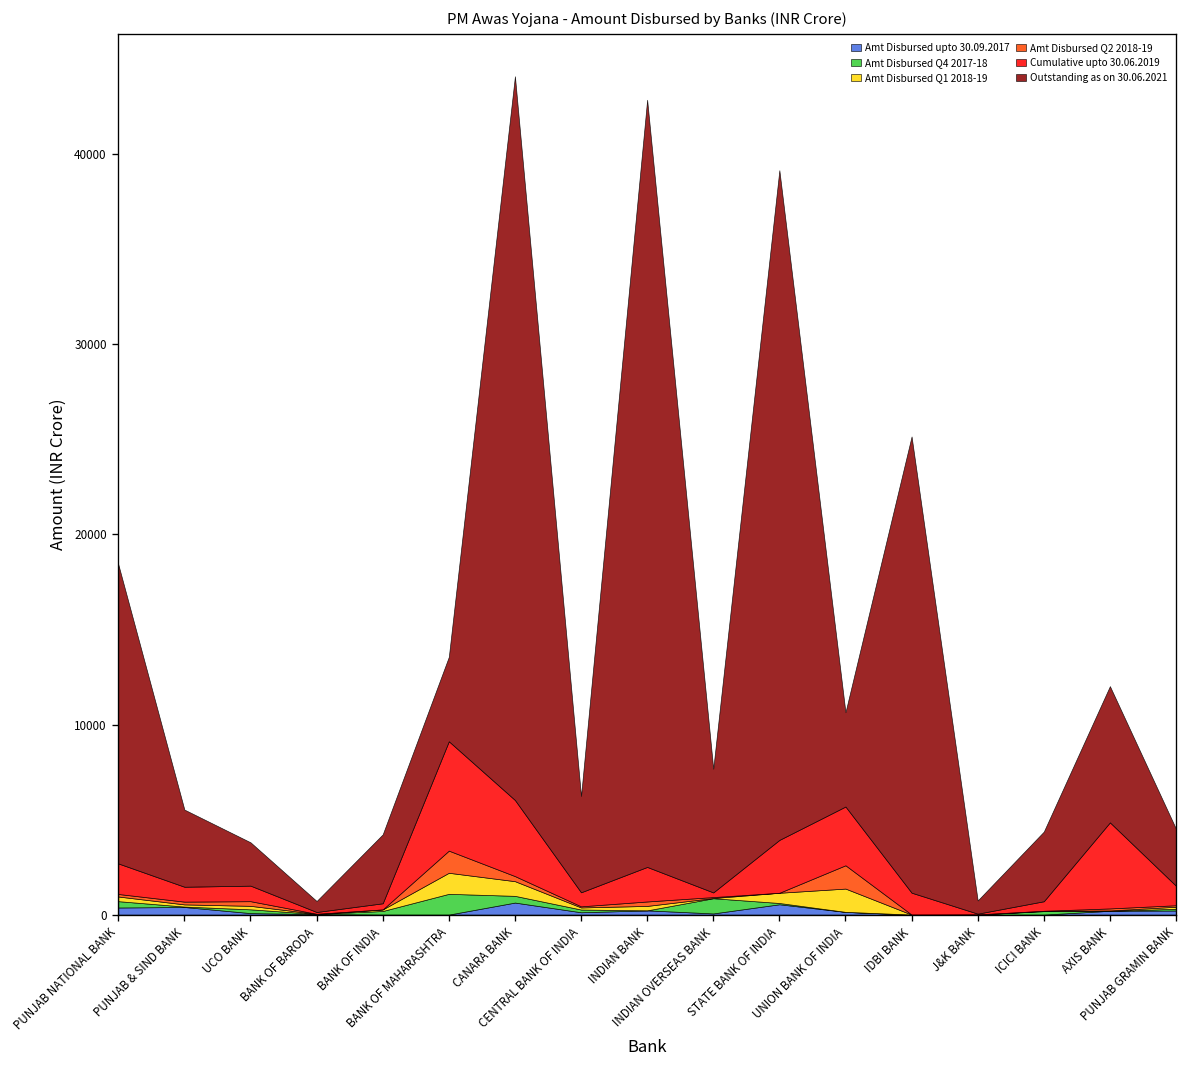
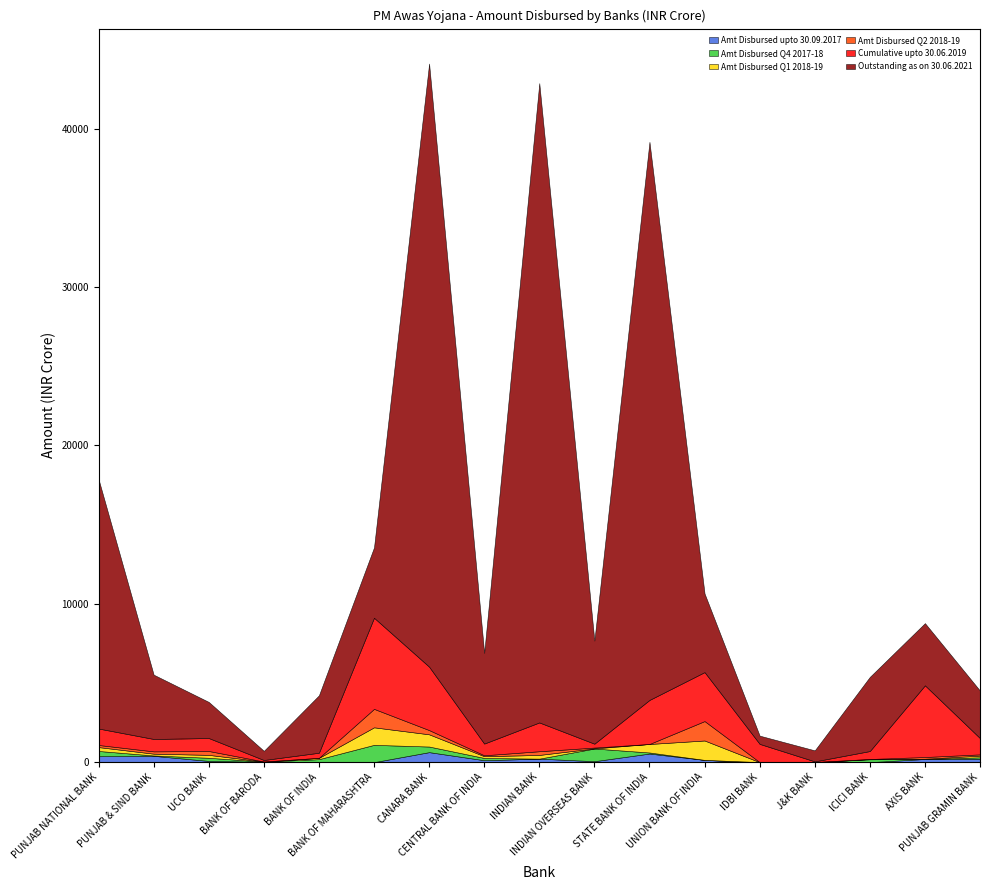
  {
    "Amt Disbursed upto 30.09.2017": {
      "PUNJAB NATIONAL BANK": 400,
      "BANK OF INDIA": 0,
      "BANK OF MAHARASHTRA": 0,
      "CANARA BANK": 600,
      "ICICI BANK": 0
    },
    "Amt Disbursed Q4 2017-18": {
      "PUNJAB NATIONAL BANK": 300,
      "UCO BANK": 200,
      "BANK OF MAHARASHTRA": 1100,
      "CANARA BANK": 400
    },
    "Amt Disbursed Q1 2018-19": {
      "UCO BANK": 200,
      "BANK OF MAHARASHTRA": 1100,
      "CANARA BANK": 800,
      "INDIAN BANK": 200,
      "UNION BANK OF INDIA": 1200
    },
    "Amt Disbursed Q2 2018-19": {
      "UCO BANK": 200,
      "BANK OF MAHARASHTRA": 1200,
      "CANARA BANK": 300,
      "INDIAN BANK": 200,
      "UNION BANK OF INDIA": 1200
    },
    "Cumulative upto 30.06.2019": {
-     "PUNJAB NATIONAL BANK": 1600,
+     "PUNJAB NATIONAL BANK": 1000,
      "PUNJAB & SIND BANK": 800,
      "UCO BANK": 800,
      "BANK OF INDIA": 300,
      "BANK OF MAHARASHTRA": 5800,
      "CANARA BANK": 4000,
      "CENTRAL BANK OF INDIA": 700,
      "INDIAN BANK": 1800,
      "INDIAN OVERSEAS BANK": 200,
      "STATE BANK OF INDIA": 2800,
      "UNION BANK OF INDIA": 3100,
      "IDBI BANK": 1200,
      "ICICI BANK": 500,
      "AXIS BANK": 4500,
      "PUNJAB GRAMIN BANK": 1000
    },
    "Outstanding as on 30.06.2021": {
      "PUNJAB NATIONAL BANK": 15700,
      "PUNJAB & SIND BANK": 4100,
      "UCO BANK": 2300,
      "BANK OF BARODA": 600,
      "BANK OF INDIA": 3600,
      "BANK OF MAHARASHTRA": 4400,
      "CANARA BANK": 38100,
-     "CENTRAL BANK OF INDIA": 5100,
+     "CENTRAL BANK OF INDIA": 5700,
      "INDIAN BANK": 40400,
      "INDIAN OVERSEAS BANK": 6500,
      "STATE BANK OF INDIA": 35200,
      "UNION BANK OF INDIA": 5000,
-     "IDBI BANK": 24000,
+     "IDBI BANK": 500,
      "J&K BANK": 700,
-     "ICICI BANK": 3700,
-     "AXIS BANK": 7200,
+     "ICICI BANK": 4700,
+     "AXIS BANK": 3900,
      "PUNJAB GRAMIN BANK": 3000
    }
  }
